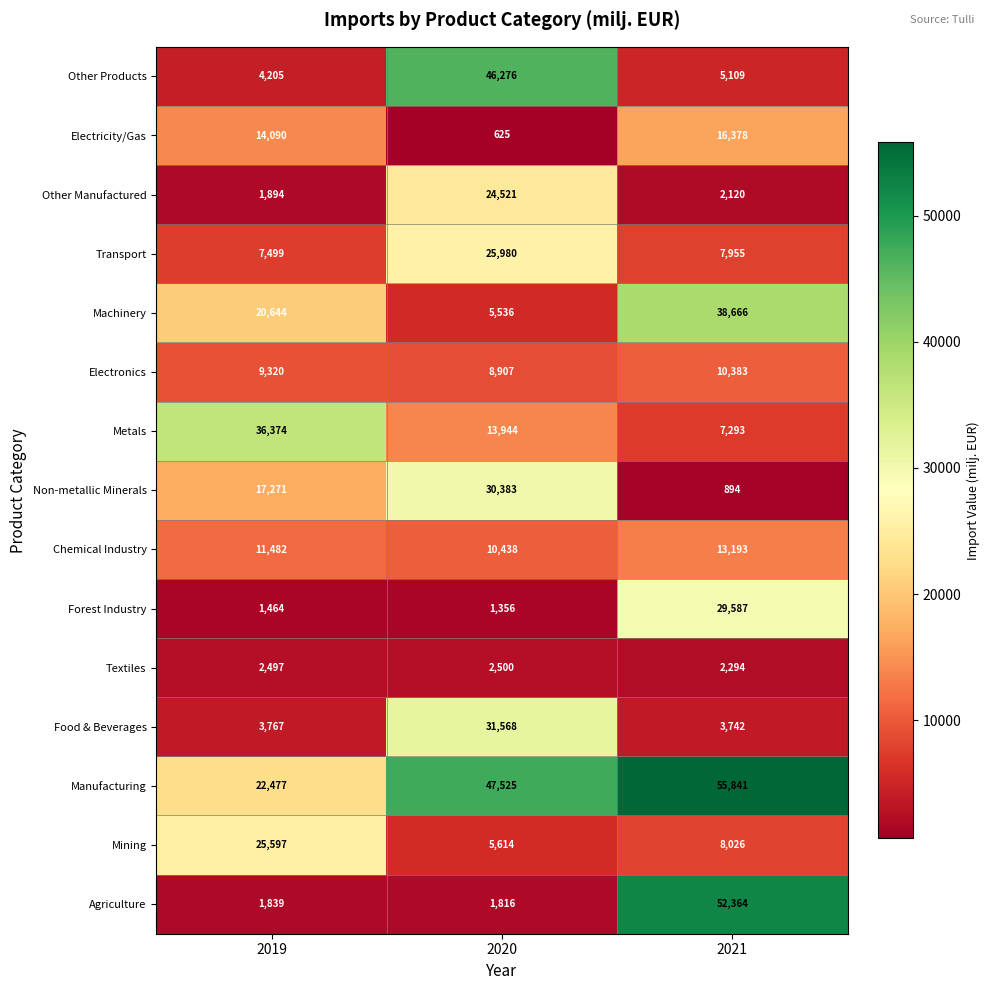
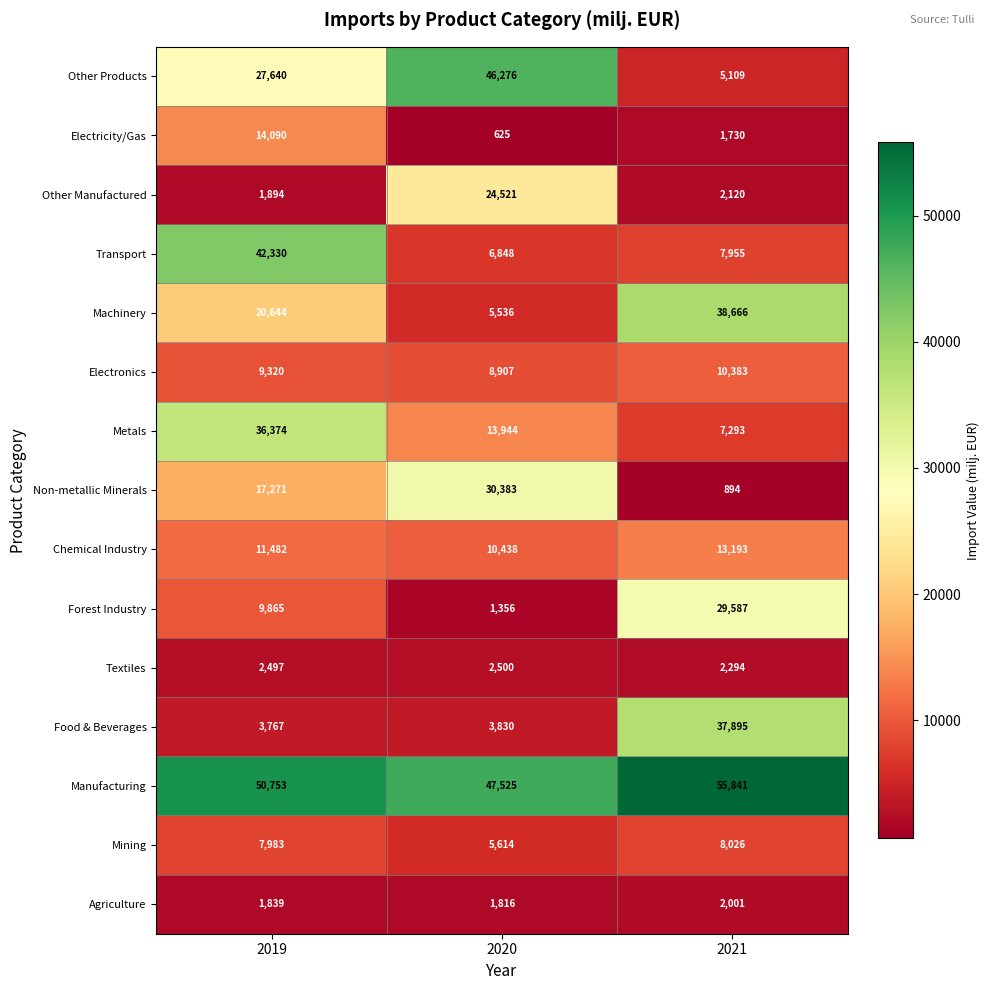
  {
    "Other Products": {
-     "2019": "4,205",
+     "2019": "27,640",
      "2020": "46,276",
      "2021": "5,109"
    },
    "Electricity/Gas": {
      "2019": "14,090",
      "2020": "625",
-     "2021": "16,378"
+     "2021": "1,730"
    },
    "Other Manufactured": {
      "2019": "1,894",
      "2020": "24,521",
      "2021": "2,120"
    },
    "Transport": {
-     "2019": "7,499",
-     "2020": "25,980",
+     "2019": "42,330",
+     "2020": "6,848",
      "2021": "7,955"
    },
    "Machinery": {
      "2019": "20,644",
      "2020": "5,536",
      "2021": "38,666"
    },
    "Electronics": {
      "2019": "9,320",
      "2020": "8,907",
      "2021": "10,383"
    },
    "Metals": {
      "2019": "36,374",
      "2020": "13,944",
      "2021": "7,293"
    },
    "Non-metallic Minerals": {
      "2019": "17,271",
      "2020": "30,383",
      "2021": "894"
    },
    "Chemical Industry": {
      "2019": "11,482",
      "2020": "10,438",
      "2021": "13,193"
    },
    "Forest Industry": {
-     "2019": "1,464",
+     "2019": "9,865",
      "2020": "1,356",
      "2021": "29,587"
    },
    "Textiles": {
      "2019": "2,497",
      "2020": "2,500",
      "2021": "2,294"
    },
    "Food & Beverages": {
      "2019": "3,767",
-     "2020": "31,568",
-     "2021": "3,742"
+     "2020": "3,830",
+     "2021": "37,895"
    },
    "Manufacturing": {
-     "2019": "22,477",
+     "2019": "50,753",
      "2020": "47,525",
      "2021": "55,841"
    },
    "Mining": {
-     "2019": "25,597",
+     "2019": "7,983",
      "2020": "5,614",
      "2021": "8,026"
    },
    "Agriculture": {
      "2019": "1,839",
      "2020": "1,816",
-     "2021": "52,364"
+     "2021": "2,001"
    }
  }
